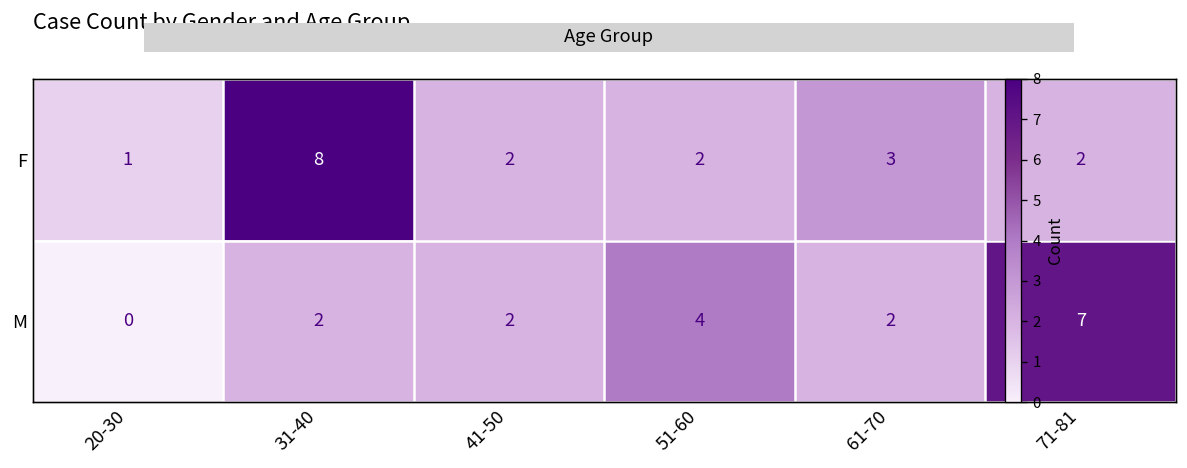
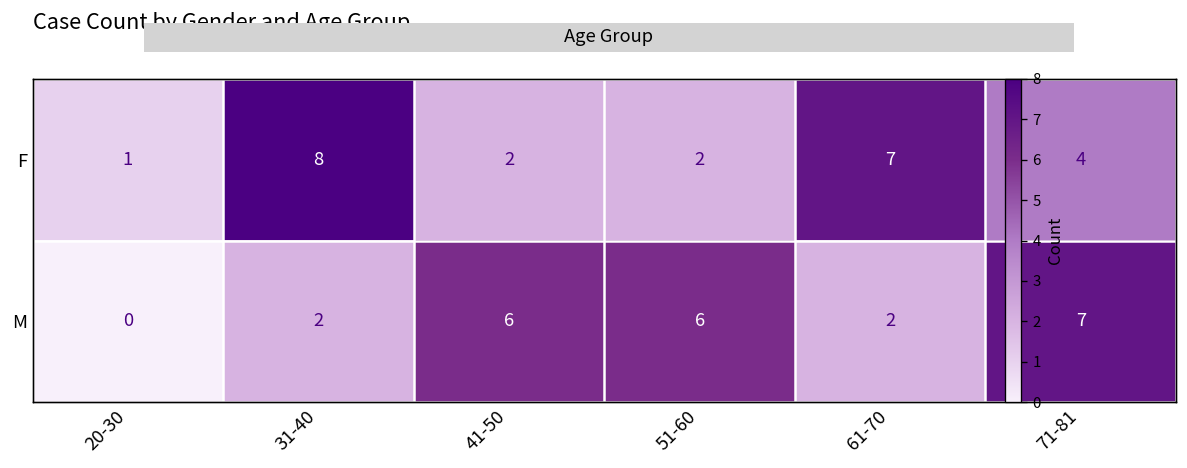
  {
    "F": {
      "20-30": 1,
      "31-40": 8,
      "41-50": 2,
      "51-60": 2,
-     "61-70": 3,
-     "71-81": 2
+     "61-70": 7,
+     "71-81": 4
    },
    "M": {
      "20-30": 0,
      "31-40": 2,
-     "41-50": 2,
-     "51-60": 4,
+     "41-50": 6,
+     "51-60": 6,
      "61-70": 2,
      "71-81": 7
    }
  }
